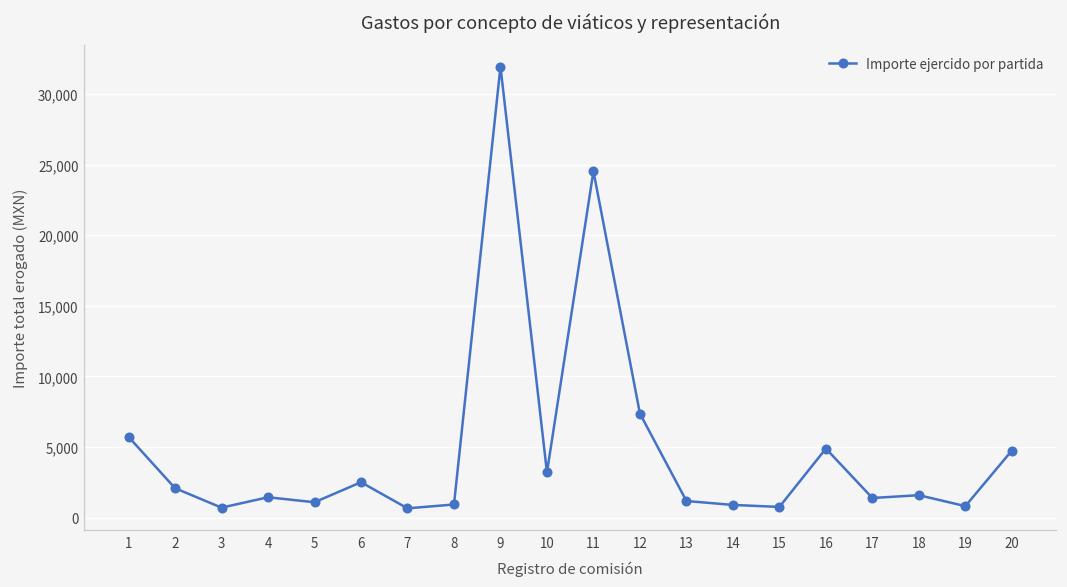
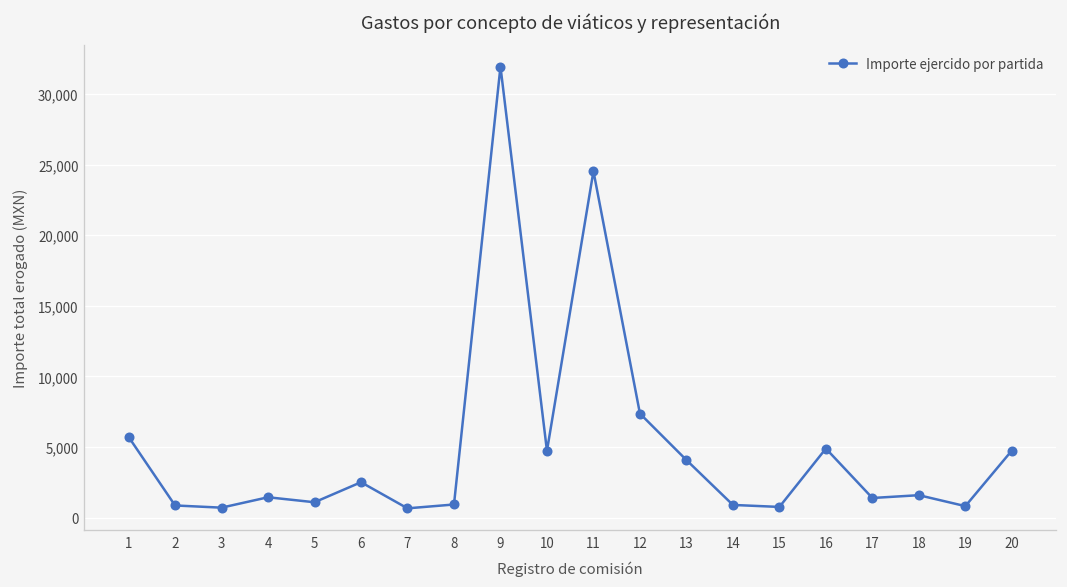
  {
    "1": "5,700",
-   "2": "2,100",
+   "2": "900",
    "3": "700",
    "4": "1,400",
    "5": "1,100",
    "6": "2,500",
    "7": "700",
    "8": "900",
    "9": "31,900",
-   "10": "3,200",
+   "10": "4,700",
    "11": "24,500",
    "12": "7,400",
-   "13": "1,200",
+   "13": "4,100",
    "14": "900",
    "15": "800",
    "16": "4,900",
    "17": "1,400",
    "18": "1,600",
    "19": "800",
    "20": "4,700"
  }
